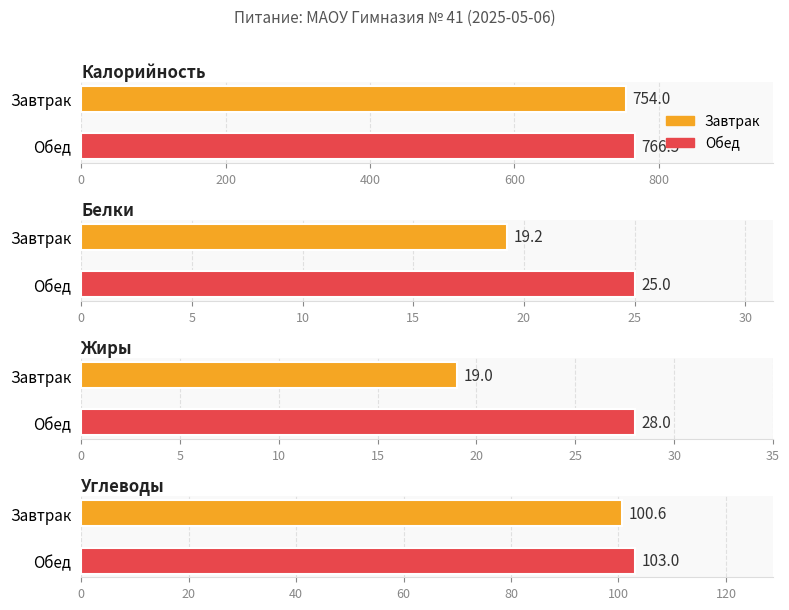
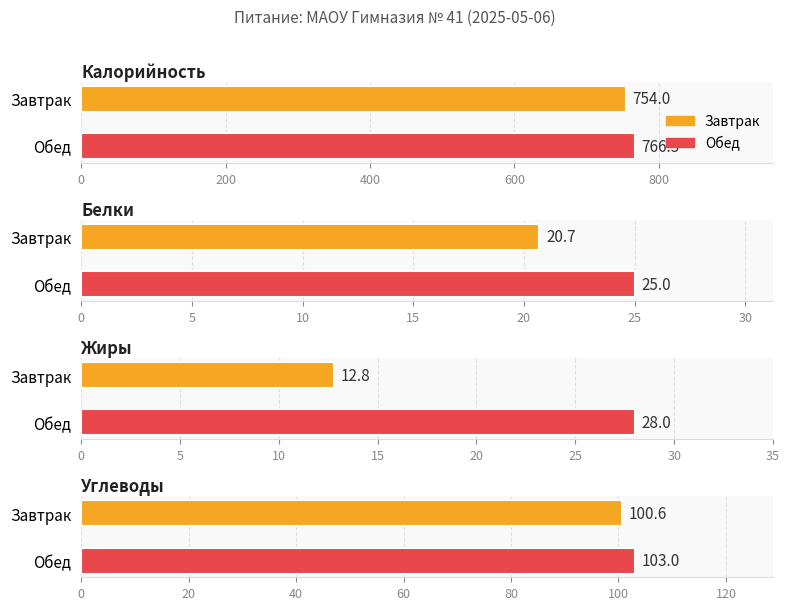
  {
    "Калорийность": {
      "Завтрак": 754.0,
      "Обед": 766.5
    },
    "Белки": {
-     "Завтрак": 19.2,
+     "Завтрак": 20.7,
      "Обед": 25.0
    },
    "Жиры": {
-     "Завтрак": 19.0,
+     "Завтрак": 12.8,
      "Обед": 28.0
    },
    "Углеводы": {
      "Завтрак": 100.6,
      "Обед": 103.0
    }
  }
